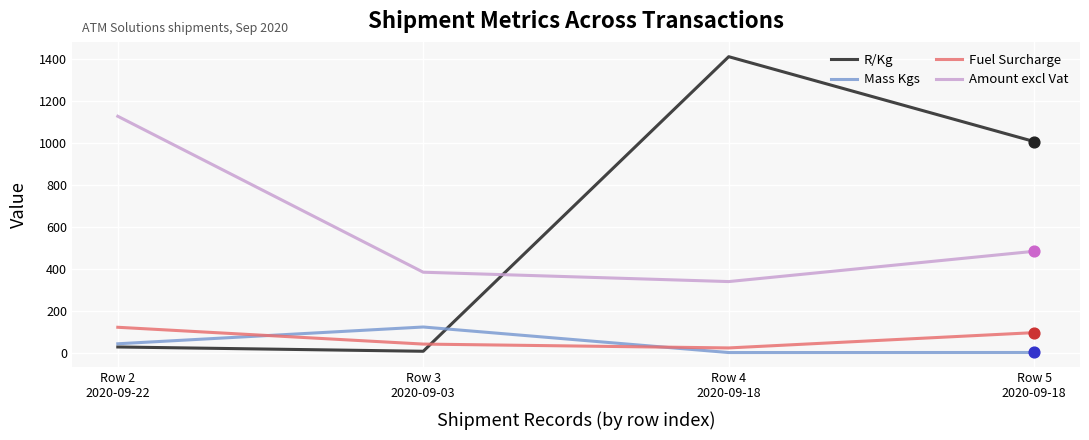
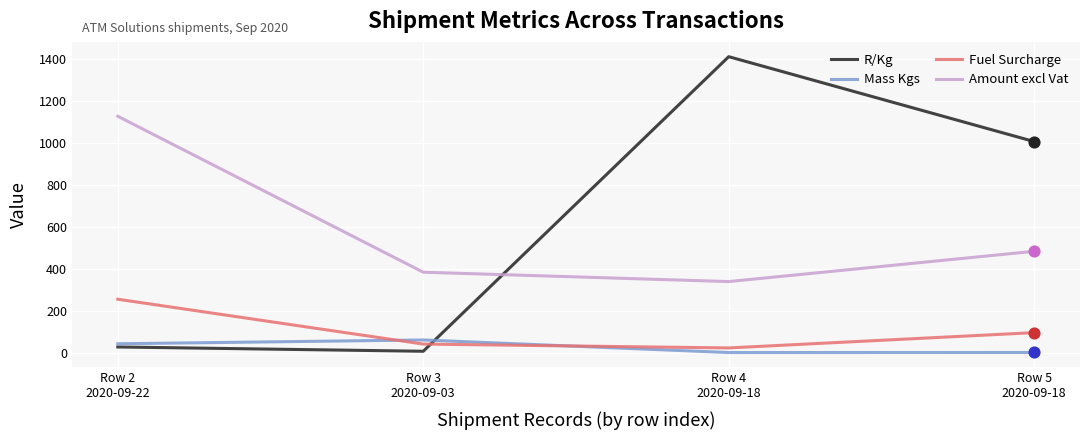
  {
    "Mass Kgs": {
      "Row 2 2020-09-22": 40,
-     "Row 3 2020-09-03": 120,
+     "Row 3 2020-09-03": 60,
      "Row 4 2020-09-18": 0
    },
    "Fuel Surcharge": {
-     "Row 2 2020-09-22": 120,
+     "Row 2 2020-09-22": 250,
      "Row 3 2020-09-03": 40,
      "Row 4 2020-09-18": 20
    }
  }
